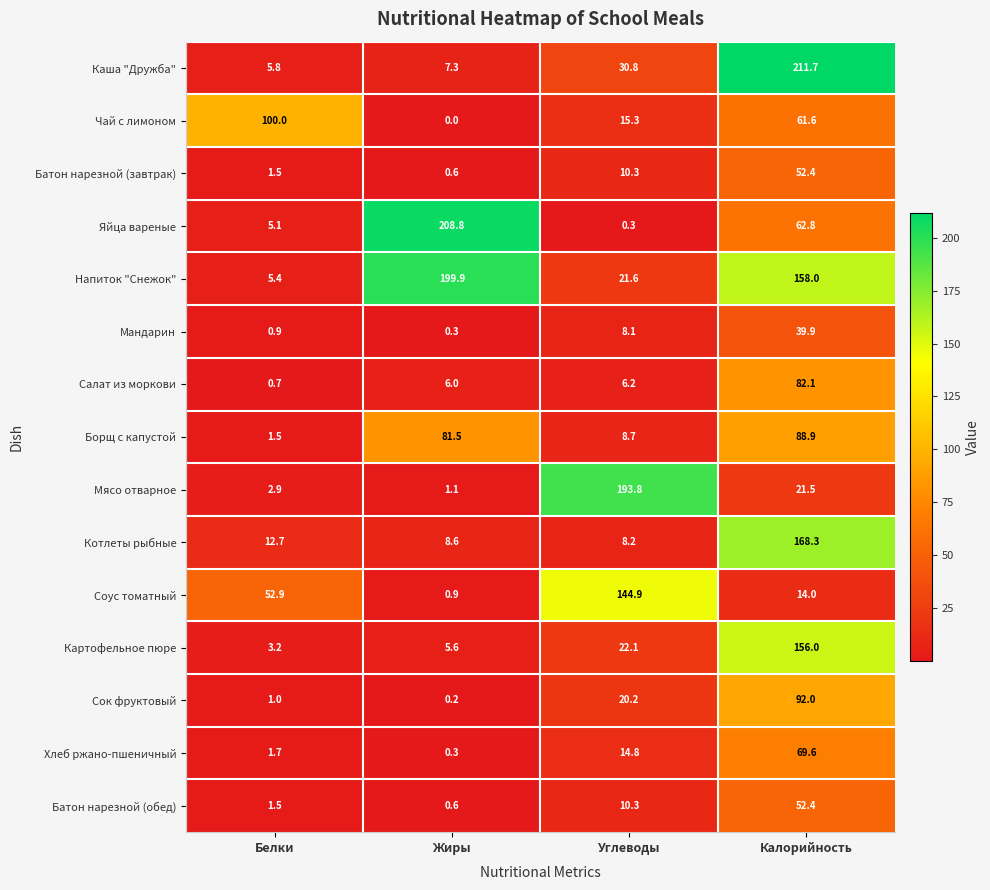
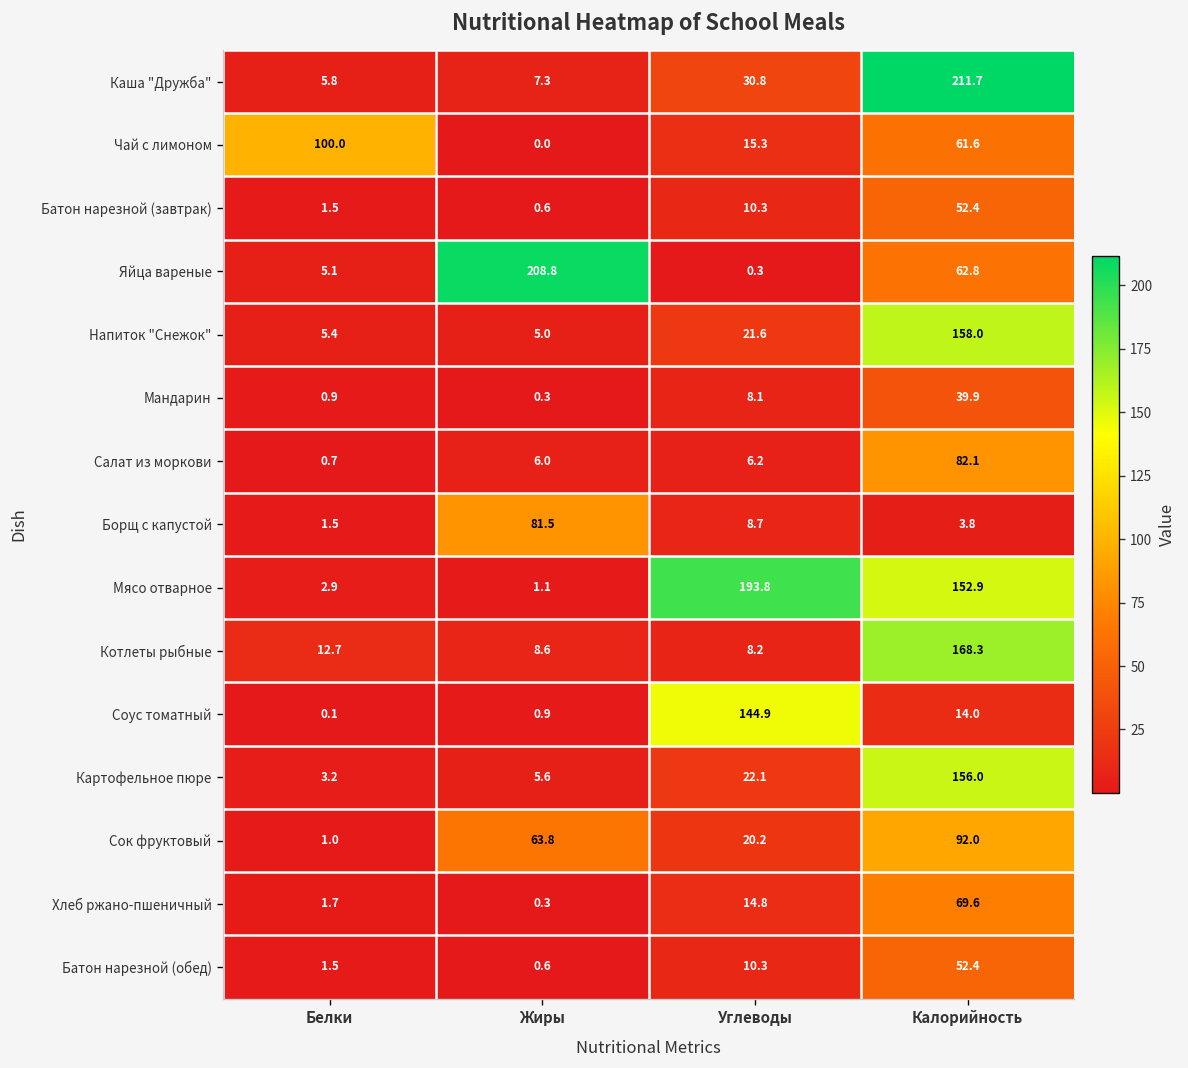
  {
    "Каша \"Дружба\"": {
      "Белки": 5.8,
      "Жиры": 7.3,
      "Углеводы": 30.8,
      "Калорийность": 211.7
    },
    "Чай с лимоном": {
      "Белки": 100.0,
      "Жиры": 0.0,
      "Углеводы": 15.3,
      "Калорийность": 61.6
    },
    "Батон нарезной (завтрак)": {
      "Белки": 1.5,
      "Жиры": 0.6,
      "Углеводы": 10.3,
      "Калорийность": 52.4
    },
    "Яйца вареные": {
      "Белки": 5.1,
      "Жиры": 208.8,
      "Углеводы": 0.3,
      "Калорийность": 62.8
    },
    "Напиток \"Снежок\"": {
      "Белки": 5.4,
-     "Жиры": 199.9,
+     "Жиры": 5.0,
      "Углеводы": 21.6,
      "Калорийность": 158.0
    },
    "Мандарин": {
      "Белки": 0.9,
      "Жиры": 0.3,
      "Углеводы": 8.1,
      "Калорийность": 39.9
    },
    "Салат из моркови": {
      "Белки": 0.7,
      "Жиры": 6.0,
      "Углеводы": 6.2,
      "Калорийность": 82.1
    },
    "Борщ с капустой": {
      "Белки": 1.5,
      "Жиры": 81.5,
      "Углеводы": 8.7,
-     "Калорийность": 88.9
+     "Калорийность": 3.8
    },
    "Мясо отварное": {
      "Белки": 2.9,
      "Жиры": 1.1,
      "Углеводы": 193.8,
-     "Калорийность": 21.5
+     "Калорийность": 152.9
    },
    "Котлеты рыбные": {
      "Белки": 12.7,
      "Жиры": 8.6,
      "Углеводы": 8.2,
      "Калорийность": 168.3
    },
    "Соус томатный": {
-     "Белки": 52.9,
+     "Белки": 0.1,
      "Жиры": 0.9,
      "Углеводы": 144.9,
      "Калорийность": 14.0
    },
    "Картофельное пюре": {
      "Белки": 3.2,
      "Жиры": 5.6,
      "Углеводы": 22.1,
      "Калорийность": 156.0
    },
    "Сок фруктовый": {
      "Белки": 1.0,
-     "Жиры": 0.2,
+     "Жиры": 63.8,
      "Углеводы": 20.2,
      "Калорийность": 92.0
    },
    "Хлеб ржано-пшеничный": {
      "Белки": 1.7,
      "Жиры": 0.3,
      "Углеводы": 14.8,
      "Калорийность": 69.6
    },
    "Батон нарезной (обед)": {
      "Белки": 1.5,
      "Жиры": 0.6,
      "Углеводы": 10.3,
      "Калорийность": 52.4
    }
  }
